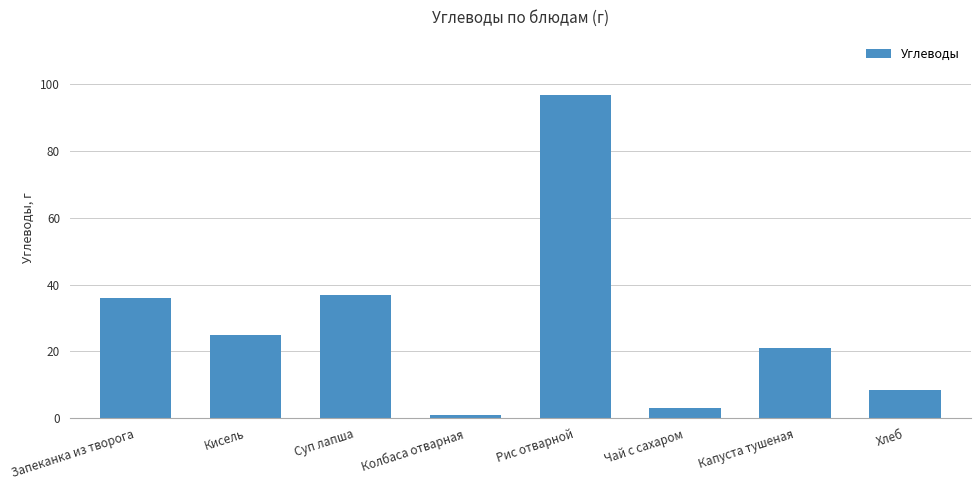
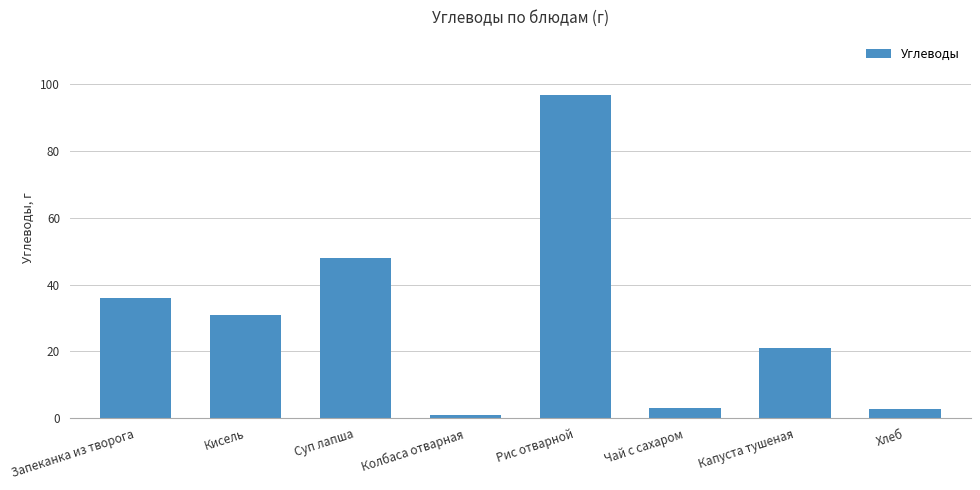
  {
    "Запеканка из творога": 36,
-   "Кисель": 25,
-   "Суп лапша": 37,
+   "Кисель": 31,
+   "Суп лапша": 48,
    "Колбаса отварная": 1,
    "Рис отварной": 97,
    "Чай с сахаром": 3,
    "Капуста тушеная": 21,
-   "Хлеб": 9
+   "Хлеб": 3
  }
